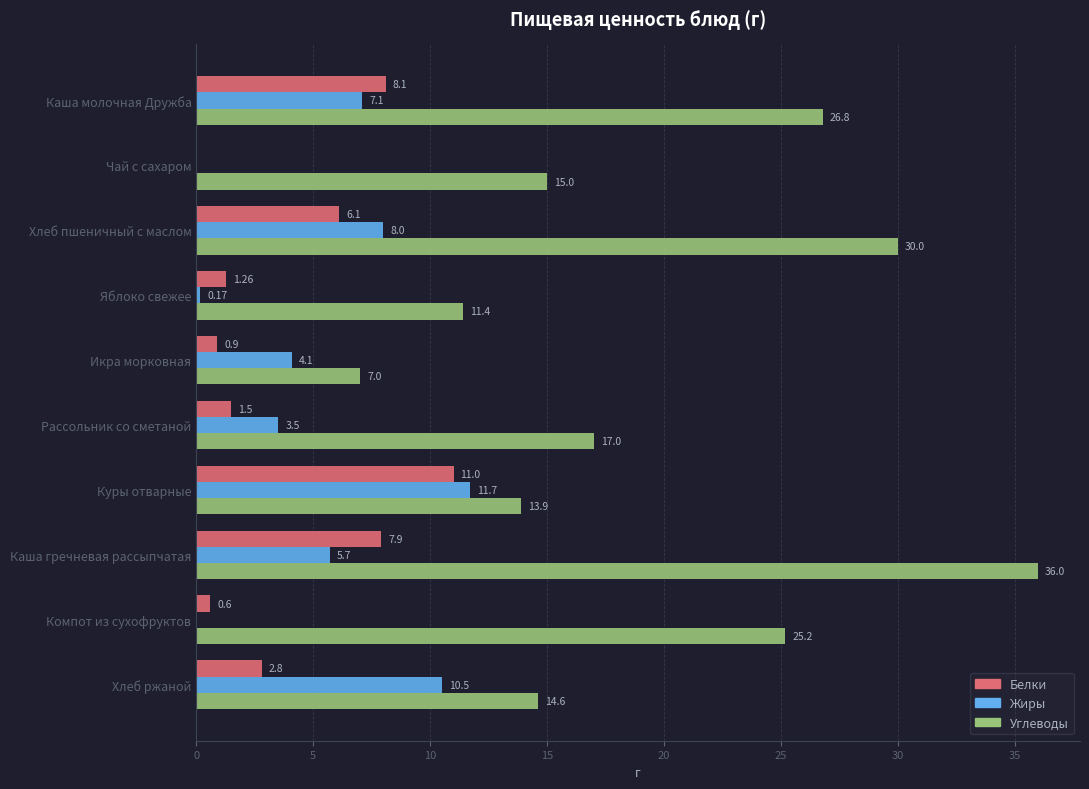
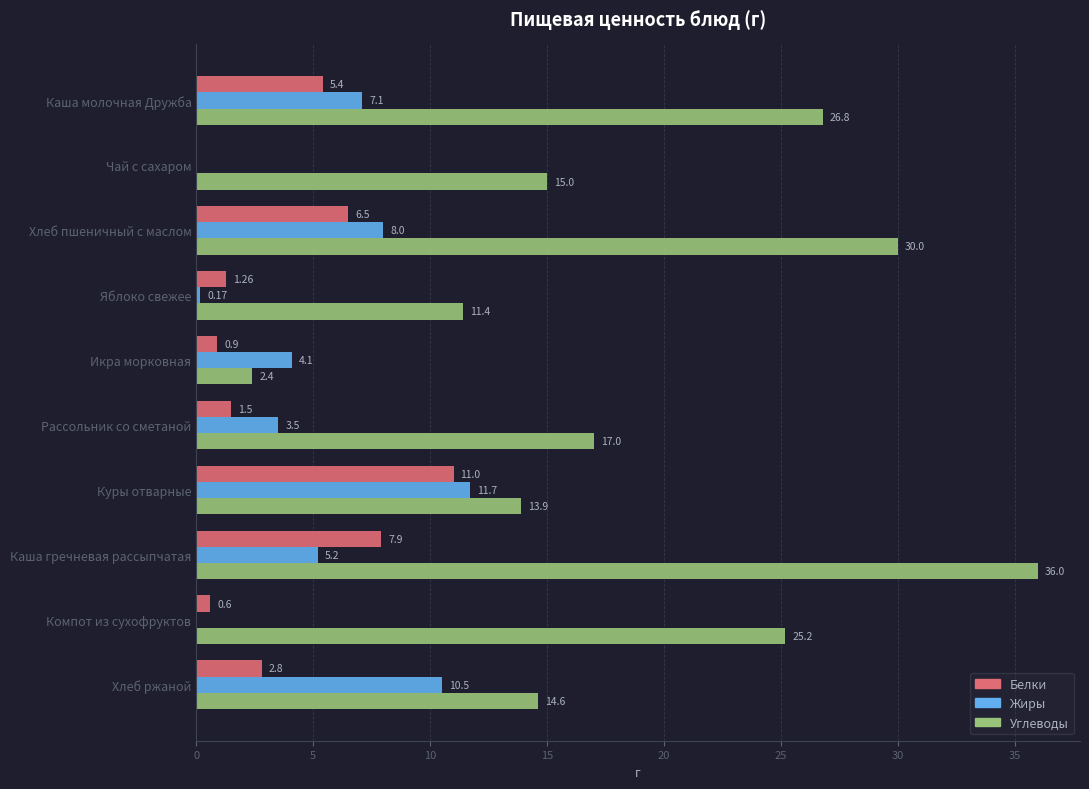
  {
    "Белки": {
-     "Каша молочная Дружба": 8.1,
-     "Хлеб пшеничный с маслом": 6.1,
+     "Каша молочная Дружба": 5.4,
+     "Хлеб пшеничный с маслом": 6.5,
      "Яблоко свежее": 1.26,
      "Икра морковная": 0.9,
      "Рассольник со сметаной": 1.5,
      "Куры отварные": 11.0,
      "Каша гречневая рассыпчатая": 7.9,
      "Компот из сухофруктов": 0.6,
      "Хлеб ржаной": 2.8
    },
    "Жиры": {
      "Каша молочная Дружба": 7.1,
      "Хлеб пшеничный с маслом": 8.0,
      "Яблоко свежее": 0.17,
      "Икра морковная": 4.1,
      "Рассольник со сметаной": 3.5,
      "Куры отварные": 11.7,
-     "Каша гречневая рассыпчатая": 5.7,
+     "Каша гречневая рассыпчатая": 5.2,
      "Хлеб ржаной": 10.5
    },
    "Углеводы": {
      "Каша молочная Дружба": 26.8,
      "Чай с сахаром": 15.0,
      "Хлеб пшеничный с маслом": 30.0,
      "Яблоко свежее": 11.4,
-     "Икра морковная": 7.0,
+     "Икра морковная": 2.4,
      "Рассольник со сметаной": 17.0,
      "Куры отварные": 13.9,
      "Каша гречневая рассыпчатая": 36.0,
      "Компот из сухофруктов": 25.2,
      "Хлеб ржаной": 14.6
    }
  }
